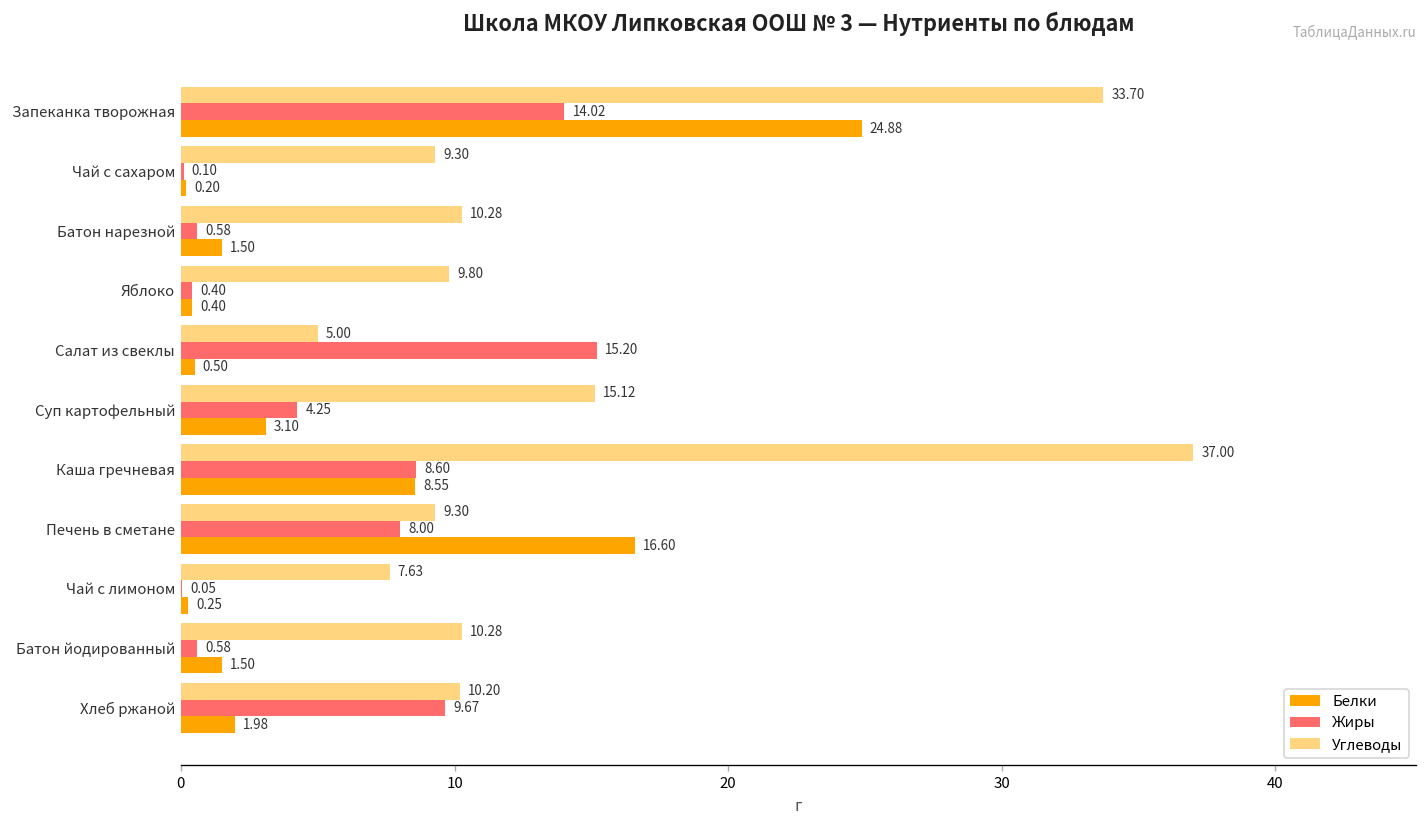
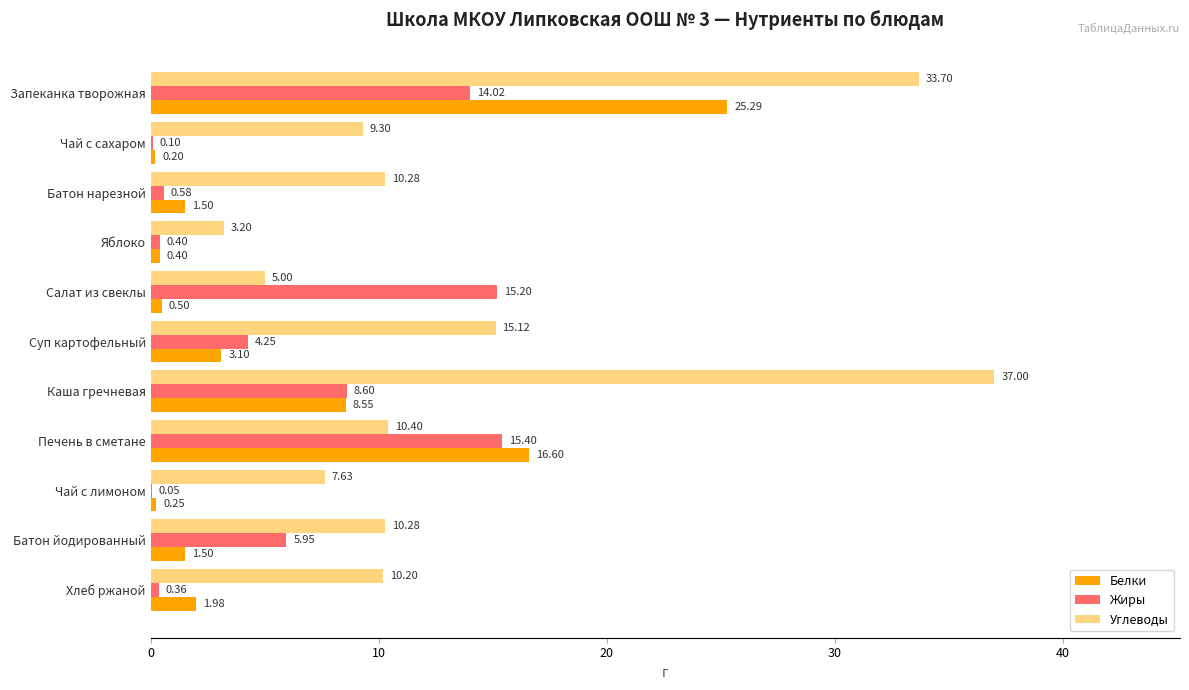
  {
    "Белки": {
-     "Запеканка творожная": 24.88,
+     "Запеканка творожная": 25.29,
      "Чай с сахаром": 0.20,
      "Батон нарезной": 1.50,
      "Яблоко": 0.40,
      "Салат из свеклы": 0.50,
      "Суп картофельный": 3.10,
      "Каша гречневая": 8.55,
      "Печень в сметане": 16.60,
      "Чай с лимоном": 0.25,
      "Батон йодированный": 1.50,
      "Хлеб ржаной": 1.98
    },
    "Жиры": {
      "Запеканка творожная": 14.02,
      "Чай с сахаром": 0.10,
      "Батон нарезной": 0.58,
      "Яблоко": 0.40,
      "Салат из свеклы": 15.20,
      "Суп картофельный": 4.25,
      "Каша гречневая": 8.60,
-     "Печень в сметане": 8.00,
+     "Печень в сметане": 15.40,
      "Чай с лимоном": 0.05,
-     "Батон йодированный": 0.58,
-     "Хлеб ржаной": 9.67
+     "Батон йодированный": 5.95,
+     "Хлеб ржаной": 0.36
    },
    "Углеводы": {
      "Запеканка творожная": 33.70,
      "Чай с сахаром": 9.30,
      "Батон нарезной": 10.28,
-     "Яблоко": 9.80,
+     "Яблоко": 3.20,
      "Салат из свеклы": 5.00,
      "Суп картофельный": 15.12,
      "Каша гречневая": 37.00,
-     "Печень в сметане": 9.30,
+     "Печень в сметане": 10.40,
      "Чай с лимоном": 7.63,
      "Батон йодированный": 10.28,
      "Хлеб ржаной": 10.20
    }
  }
